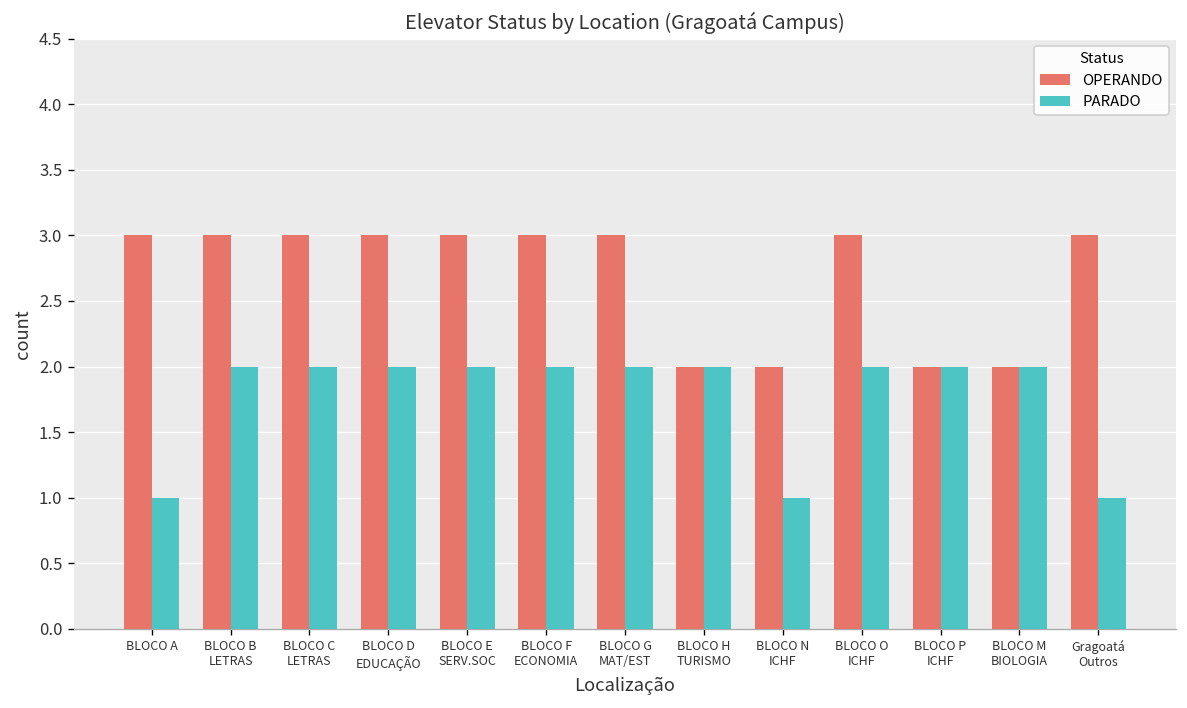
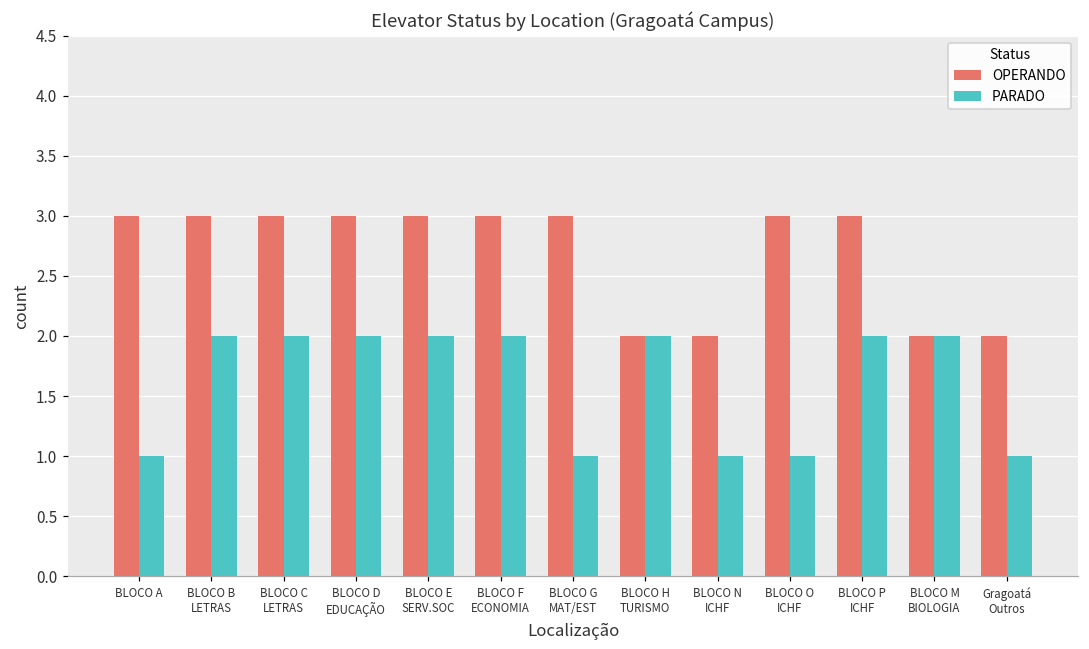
  {
    "OPERANDO": {
      "BLOCO A": 3,
      "BLOCO B LETRAS": 3,
      "BLOCO C LETRAS": 3,
      "BLOCO D EDUCAÇÃO": 3,
      "BLOCO E SERV.SOC": 3,
      "BLOCO F ECONOMIA": 3,
      "BLOCO G MAT/EST": 3,
      "BLOCO H TURISMO": 2,
      "BLOCO N ICHF": 2,
      "BLOCO O ICHF": 3,
-     "BLOCO P ICHF": 2,
+     "BLOCO P ICHF": 3,
      "BLOCO M BIOLOGIA": 2,
-     "Gragoatá Outros": 3
+     "Gragoatá Outros": 2
    },
    "PARADO": {
      "BLOCO A": 1,
      "BLOCO B LETRAS": 2,
      "BLOCO C LETRAS": 2,
      "BLOCO D EDUCAÇÃO": 2,
      "BLOCO E SERV.SOC": 2,
      "BLOCO F ECONOMIA": 2,
-     "BLOCO G MAT/EST": 2,
+     "BLOCO G MAT/EST": 1,
      "BLOCO H TURISMO": 2,
      "BLOCO N ICHF": 1,
-     "BLOCO O ICHF": 2,
+     "BLOCO O ICHF": 1,
      "BLOCO P ICHF": 2,
      "BLOCO M BIOLOGIA": 2,
      "Gragoatá Outros": 1
    }
  }
